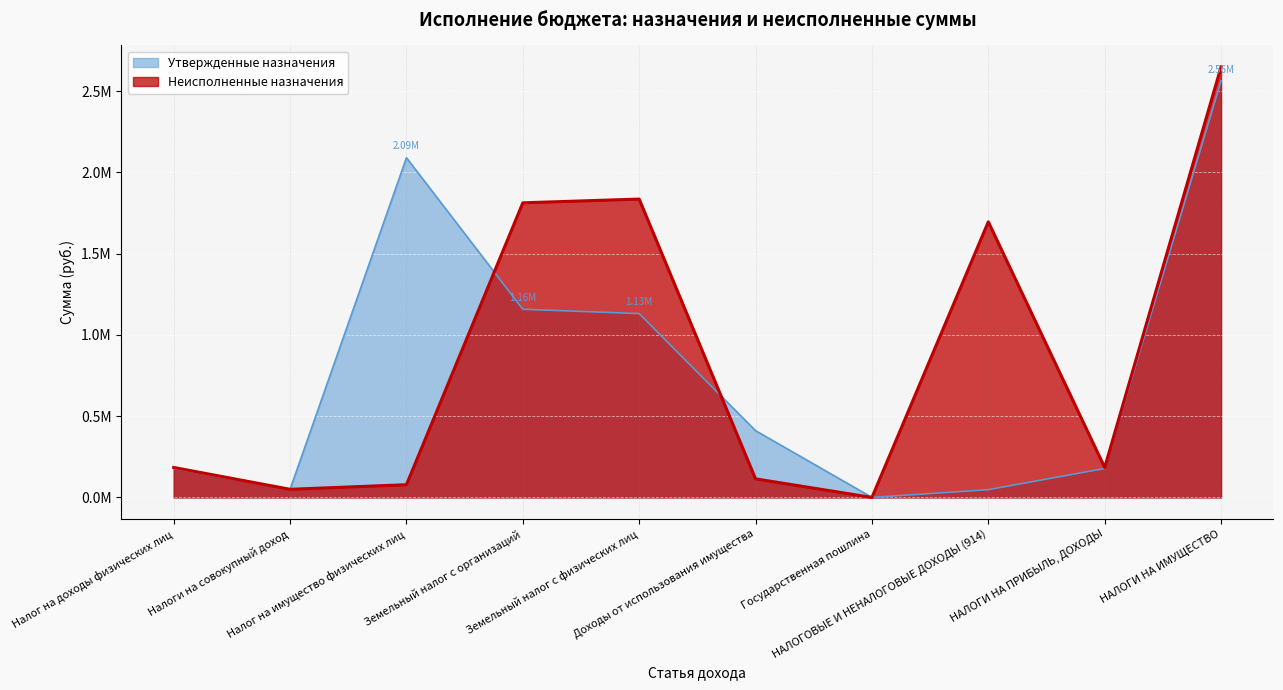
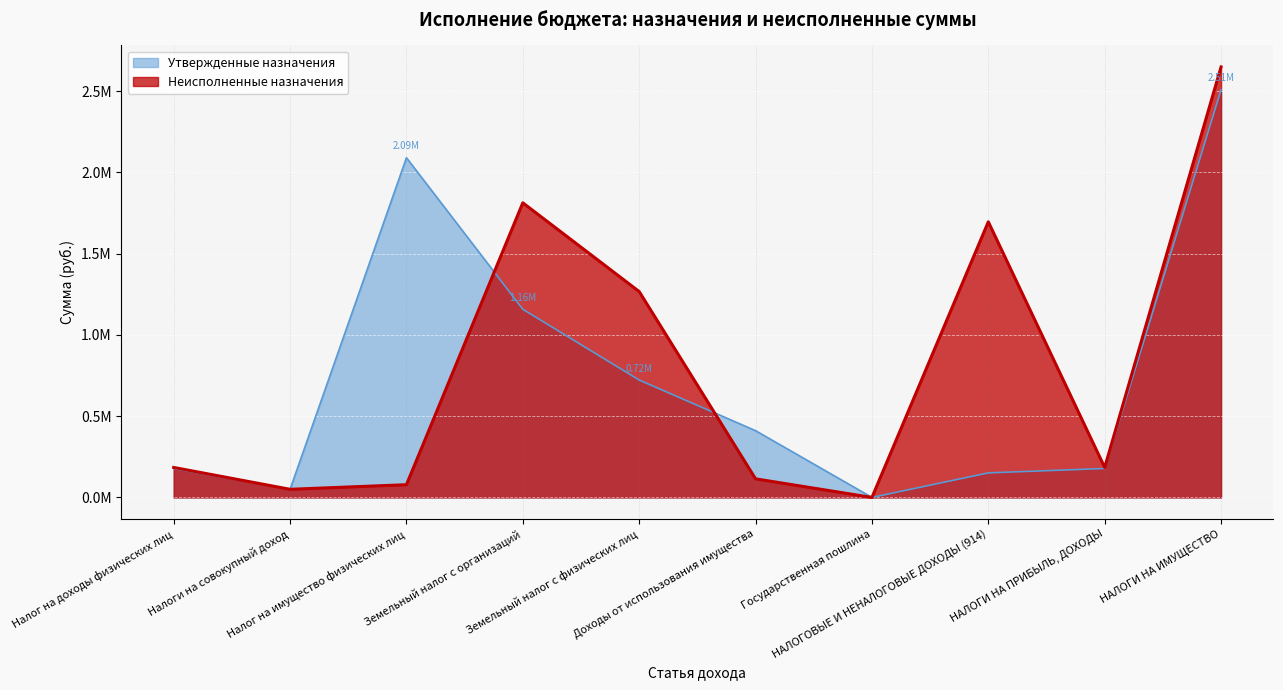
  {
    "Утвержденные назначения": {
      "Налог на имущество физических лиц": "2.09M",
      "Земельный налог с организаций": "1.16M",
-     "Земельный налог с физических лиц": "1.13M",
-     "НАЛОГОВЫЕ И НЕНАЛОГОВЫЕ ДОХОДЫ (914)": "50000",
-     "НАЛОГИ НА ИМУЩЕСТВО": "2.56M"
+     "Земельный налог с физических лиц": "0.72M",
+     "НАЛОГОВЫЕ И НЕНАЛОГОВЫЕ ДОХОДЫ (914)": "150000",
+     "НАЛОГИ НА ИМУЩЕСТВО": "2.51M"
    },
    "Неисполненные назначения": {
      "Налог на имущество физических лиц": "80000",
      "Земельный налог с организаций": "1810000",
-     "Земельный налог с физических лиц": "1840000",
+     "Земельный налог с физических лиц": "1270000",
      "Доходы от использования имущества": "110000",
      "НАЛОГОВЫЕ И НЕНАЛОГОВЫЕ ДОХОДЫ (914)": "1700000"
    }
  }
